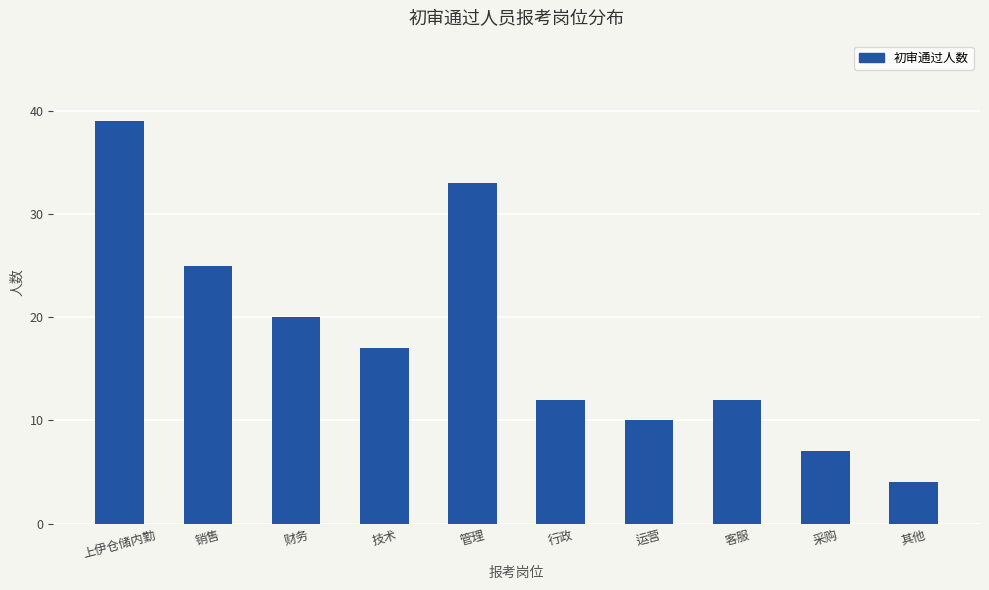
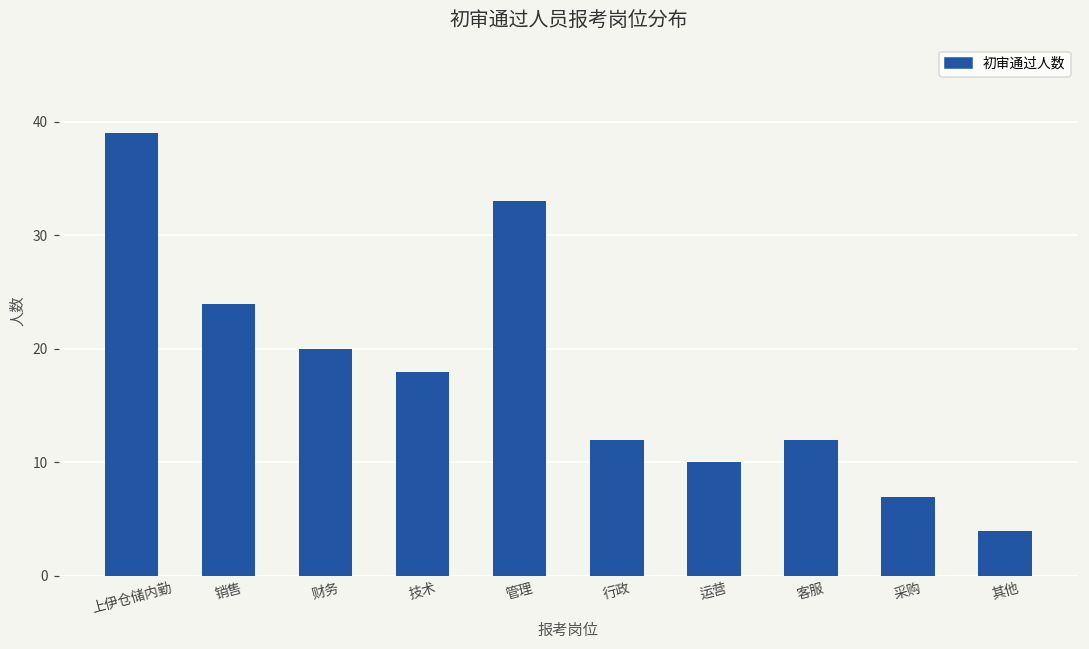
  {
    "上伊仓储内勤": 39,
-   "销售": 25,
+   "销售": 24,
    "财务": 20,
-   "技术": 17,
+   "技术": 18,
    "管理": 33,
    "行政": 12,
    "运营": 10,
    "客服": 12,
    "采购": 7,
    "其他": 4
  }
